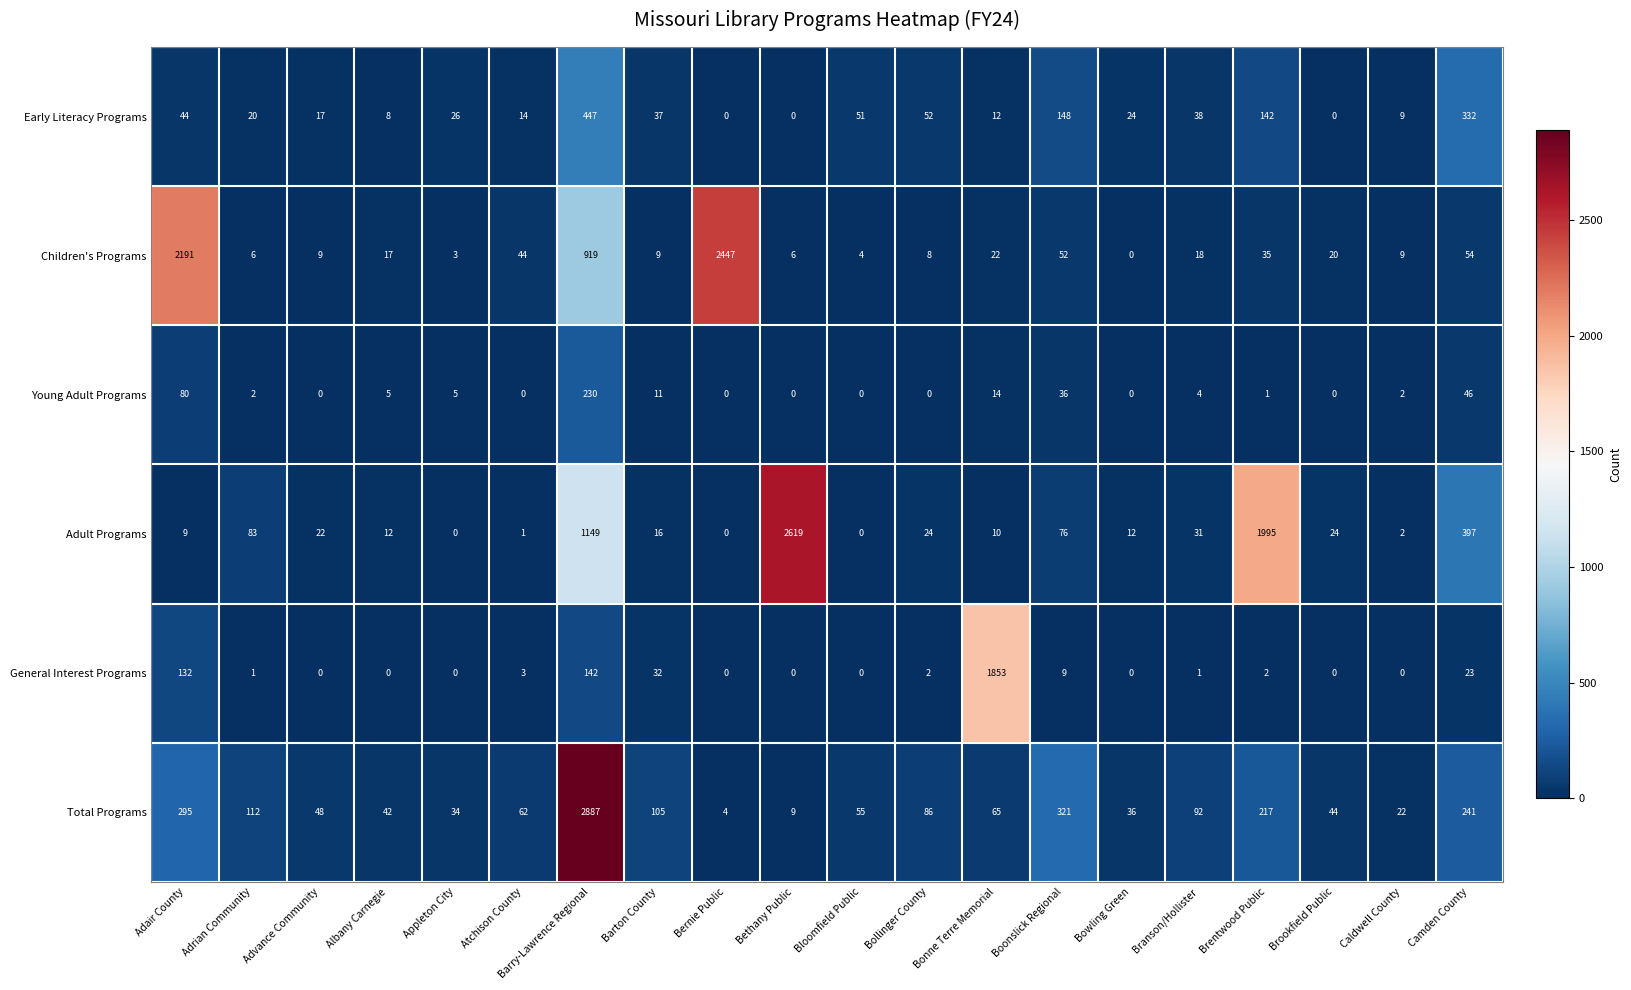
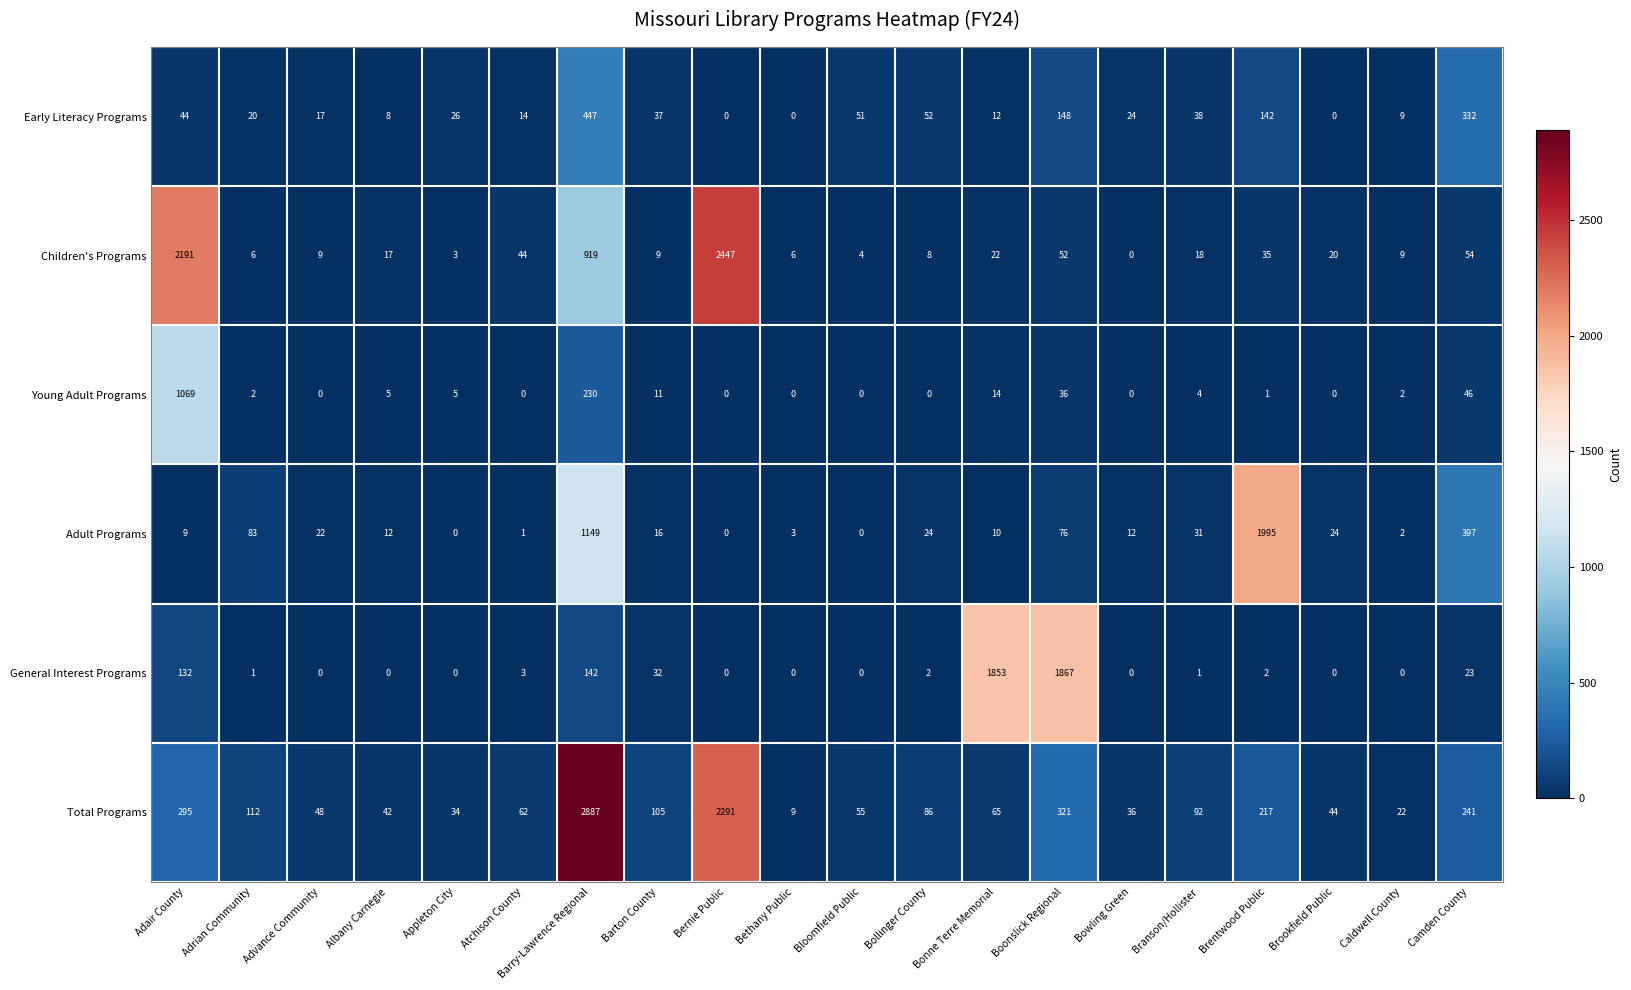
  {
    "Early Literacy Programs": {
      "Adair County": 44,
      "Adrian Community": 20,
      "Advance Community": 17,
      "Albany Carnegie": 8,
      "Appleton City": 26,
      "Atchison County": 14,
      "Barry-Lawrence Regional": 447,
      "Barton County": 37,
      "Bernie Public": 0,
      "Bethany Public": 0,
      "Bloomfield Public": 51,
      "Bollinger County": 52,
      "Bonne Terre Memorial": 12,
      "Boonslick Regional": 148,
      "Bowling Green": 24,
      "Branson/Hollister": 38,
      "Brentwood Public": 142,
      "Brookfield Public": 0,
      "Caldwell County": 9,
      "Camden County": 332
    },
    "Children's Programs": {
      "Adair County": 2191,
      "Adrian Community": 6,
      "Advance Community": 9,
      "Albany Carnegie": 17,
      "Appleton City": 3,
      "Atchison County": 44,
      "Barry-Lawrence Regional": 919,
      "Barton County": 9,
      "Bernie Public": 2447,
      "Bethany Public": 6,
      "Bloomfield Public": 4,
      "Bollinger County": 8,
      "Bonne Terre Memorial": 22,
      "Boonslick Regional": 52,
      "Bowling Green": 0,
      "Branson/Hollister": 18,
      "Brentwood Public": 35,
      "Brookfield Public": 20,
      "Caldwell County": 9,
      "Camden County": 54
    },
    "Young Adult Programs": {
-     "Adair County": 80,
+     "Adair County": 1069,
      "Adrian Community": 2,
      "Advance Community": 0,
      "Albany Carnegie": 5,
      "Appleton City": 5,
      "Atchison County": 0,
      "Barry-Lawrence Regional": 230,
      "Barton County": 11,
      "Bernie Public": 0,
      "Bethany Public": 0,
      "Bloomfield Public": 0,
      "Bollinger County": 0,
      "Bonne Terre Memorial": 14,
      "Boonslick Regional": 36,
      "Bowling Green": 0,
      "Branson/Hollister": 4,
      "Brentwood Public": 1,
      "Brookfield Public": 0,
      "Caldwell County": 2,
      "Camden County": 46
    },
    "Adult Programs": {
      "Adair County": 9,
      "Adrian Community": 83,
      "Advance Community": 22,
      "Albany Carnegie": 12,
      "Appleton City": 0,
      "Atchison County": 1,
      "Barry-Lawrence Regional": 1149,
      "Barton County": 16,
      "Bernie Public": 0,
-     "Bethany Public": 2619,
+     "Bethany Public": 3,
      "Bloomfield Public": 0,
      "Bollinger County": 24,
      "Bonne Terre Memorial": 10,
      "Boonslick Regional": 76,
      "Bowling Green": 12,
      "Branson/Hollister": 31,
      "Brentwood Public": 1995,
      "Brookfield Public": 24,
      "Caldwell County": 2,
      "Camden County": 397
    },
    "General Interest Programs": {
      "Adair County": 132,
      "Adrian Community": 1,
      "Advance Community": 0,
      "Albany Carnegie": 0,
      "Appleton City": 0,
      "Atchison County": 3,
      "Barry-Lawrence Regional": 142,
      "Barton County": 32,
      "Bernie Public": 0,
      "Bethany Public": 0,
      "Bloomfield Public": 0,
      "Bollinger County": 2,
      "Bonne Terre Memorial": 1853,
-     "Boonslick Regional": 9,
+     "Boonslick Regional": 1867,
      "Bowling Green": 0,
      "Branson/Hollister": 1,
      "Brentwood Public": 2,
      "Brookfield Public": 0,
      "Caldwell County": 0,
      "Camden County": 23
    },
    "Total Programs": {
      "Adair County": 295,
      "Adrian Community": 112,
      "Advance Community": 48,
      "Albany Carnegie": 42,
      "Appleton City": 34,
      "Atchison County": 62,
      "Barry-Lawrence Regional": 2887,
      "Barton County": 105,
-     "Bernie Public": 4,
+     "Bernie Public": 2291,
      "Bethany Public": 9,
      "Bloomfield Public": 55,
      "Bollinger County": 86,
      "Bonne Terre Memorial": 65,
      "Boonslick Regional": 321,
      "Bowling Green": 36,
      "Branson/Hollister": 92,
      "Brentwood Public": 217,
      "Brookfield Public": 44,
      "Caldwell County": 22,
      "Camden County": 241
    }
  }
